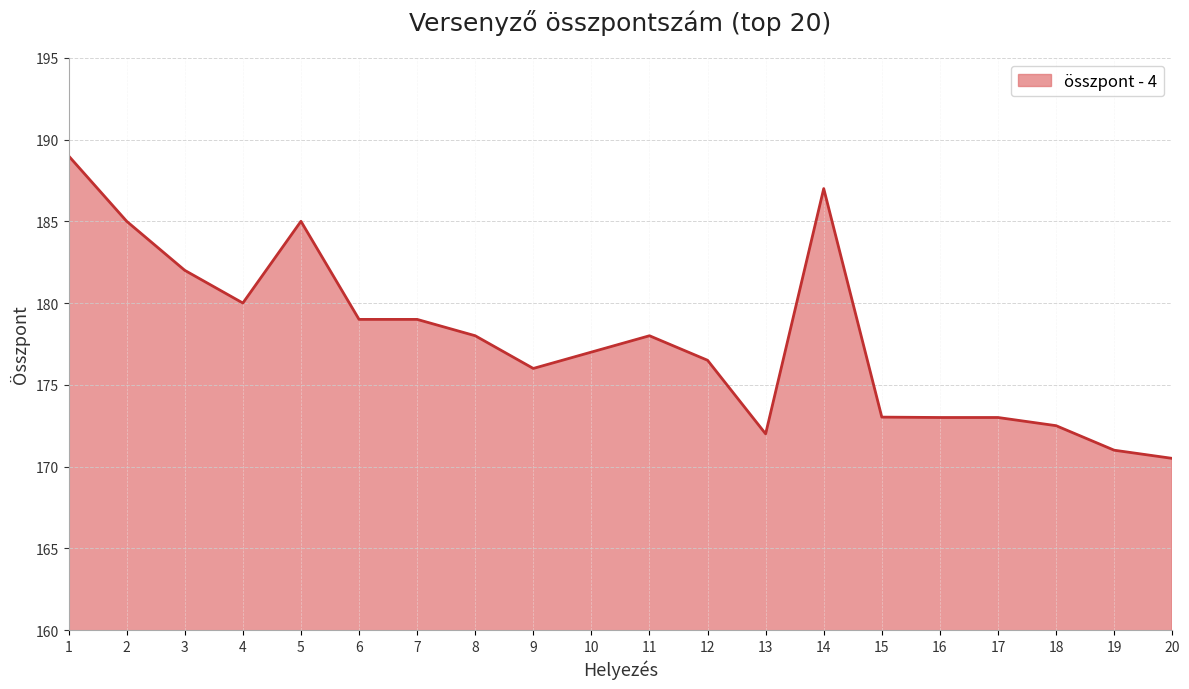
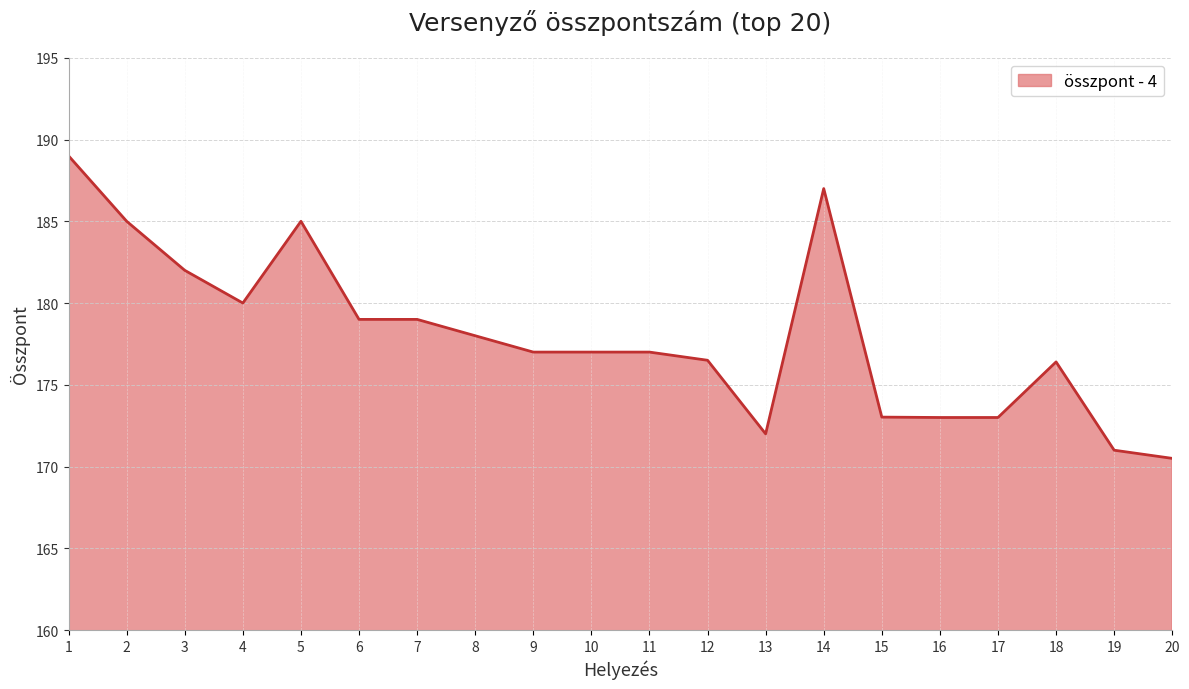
  {
    "1": 189.0,
    "2": 185.0,
    "3": 182.0,
    "4": 180.0,
    "5": 185.0,
    "6": 179.0,
    "7": 179.0,
    "8": 178.0,
-   "9": 176,
+   "9": 177,
    "10": 177.0,
-   "11": 178,
+   "11": 177,
    "12": 176.5,
    "13": 172.0,
    "14": 187.0,
    "15": 173.0,
    "16": 173.0,
    "17": 173.0,
-   "18": 172.5,
+   "18": 176.4,
    "19": 171.0,
    "20": 170.5
  }
